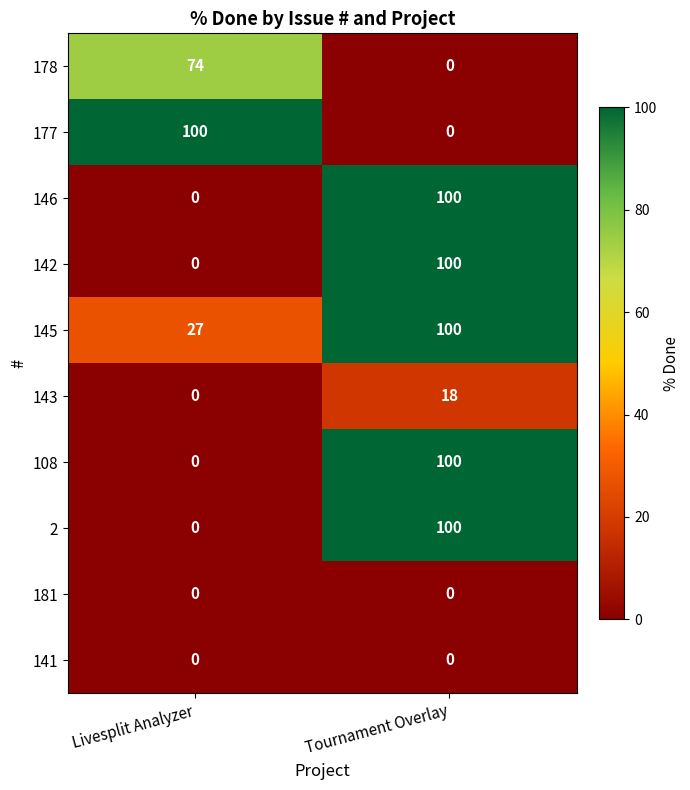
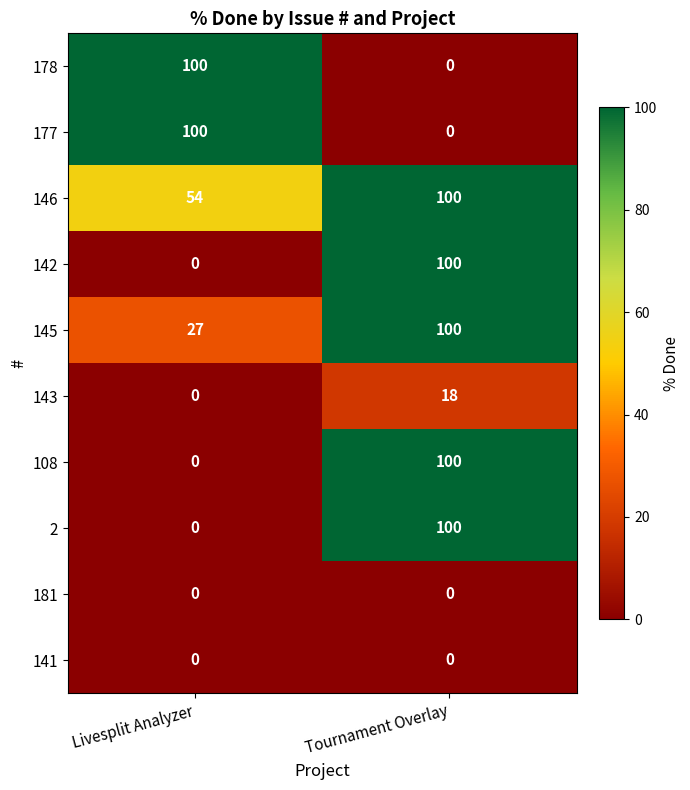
  {
    "178": {
-     "Livesplit Analyzer": 74,
+     "Livesplit Analyzer": 100,
      "Tournament Overlay": 0
    },
    "177": {
      "Livesplit Analyzer": 100,
      "Tournament Overlay": 0
    },
    "146": {
-     "Livesplit Analyzer": 0,
+     "Livesplit Analyzer": 54,
      "Tournament Overlay": 100
    },
    "142": {
      "Livesplit Analyzer": 0,
      "Tournament Overlay": 100
    },
    "145": {
      "Livesplit Analyzer": 27,
      "Tournament Overlay": 100
    },
    "143": {
      "Livesplit Analyzer": 0,
      "Tournament Overlay": 18
    },
    "108": {
      "Livesplit Analyzer": 0,
      "Tournament Overlay": 100
    },
    "2": {
      "Livesplit Analyzer": 0,
      "Tournament Overlay": 100
    },
    "181": {
      "Livesplit Analyzer": 0,
      "Tournament Overlay": 0
    },
    "141": {
      "Livesplit Analyzer": 0,
      "Tournament Overlay": 0
    }
  }
